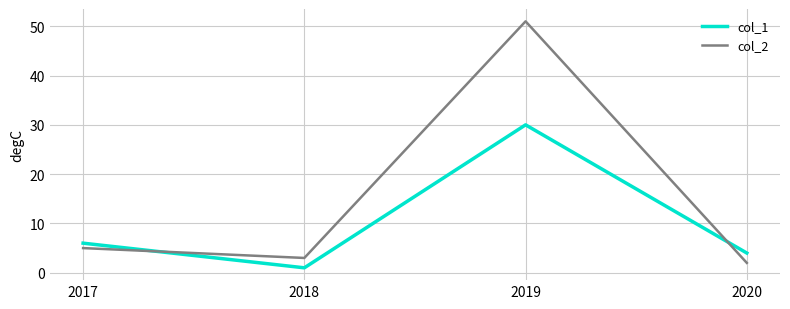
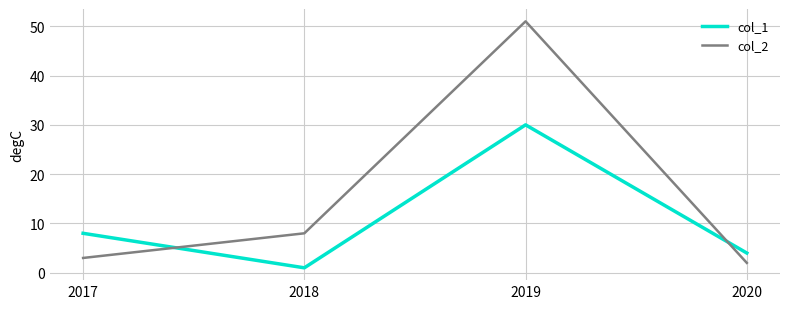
  {
    "col_1": {
-     "2017": 6,
+     "2017": 8,
      "2018": 1,
      "2019": 30,
      "2020": 4
    },
    "col_2": {
-     "2017": 5,
-     "2018": 3,
+     "2017": 3,
+     "2018": 8,
      "2019": 51,
      "2020": 2
    }
  }
